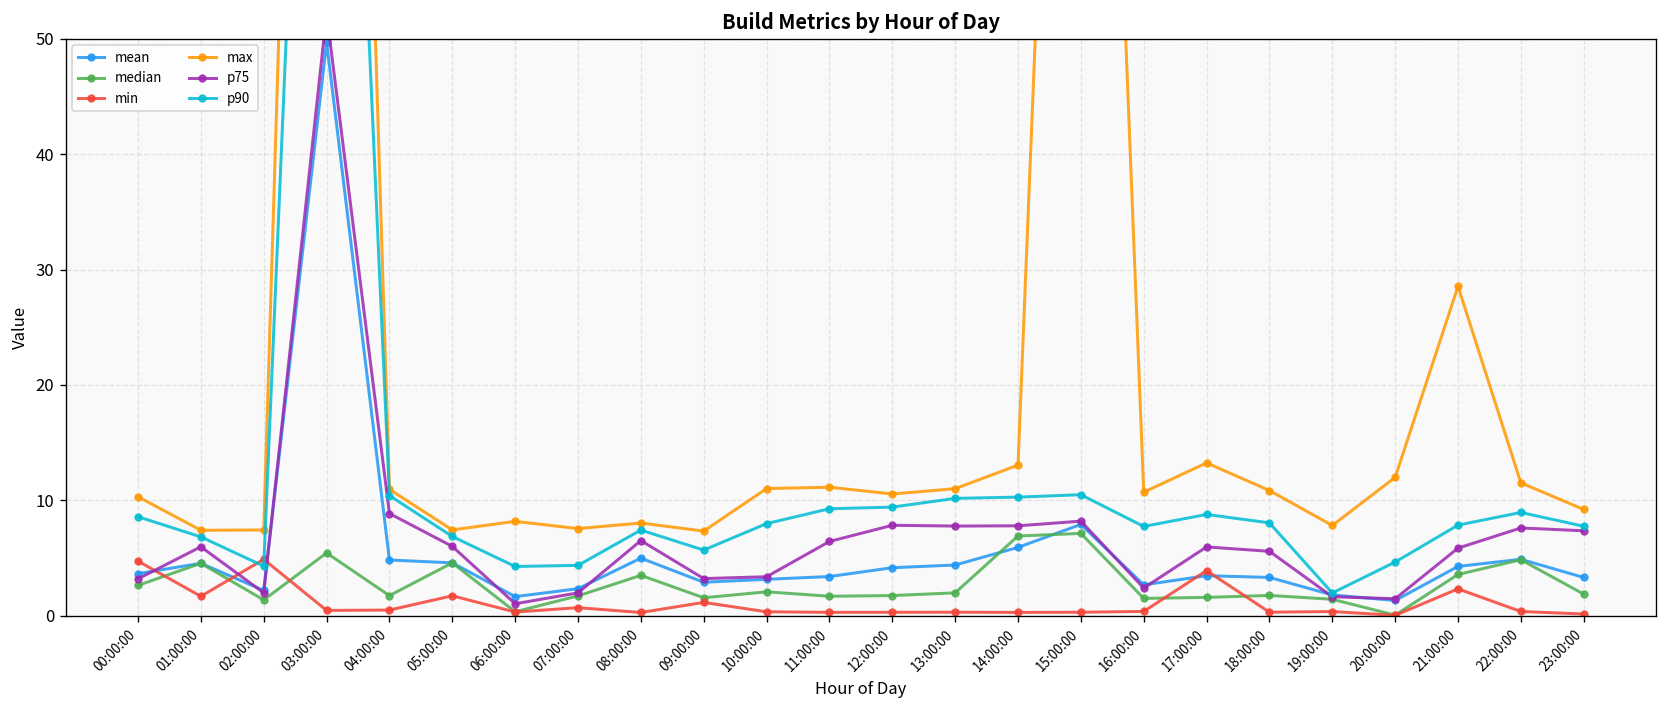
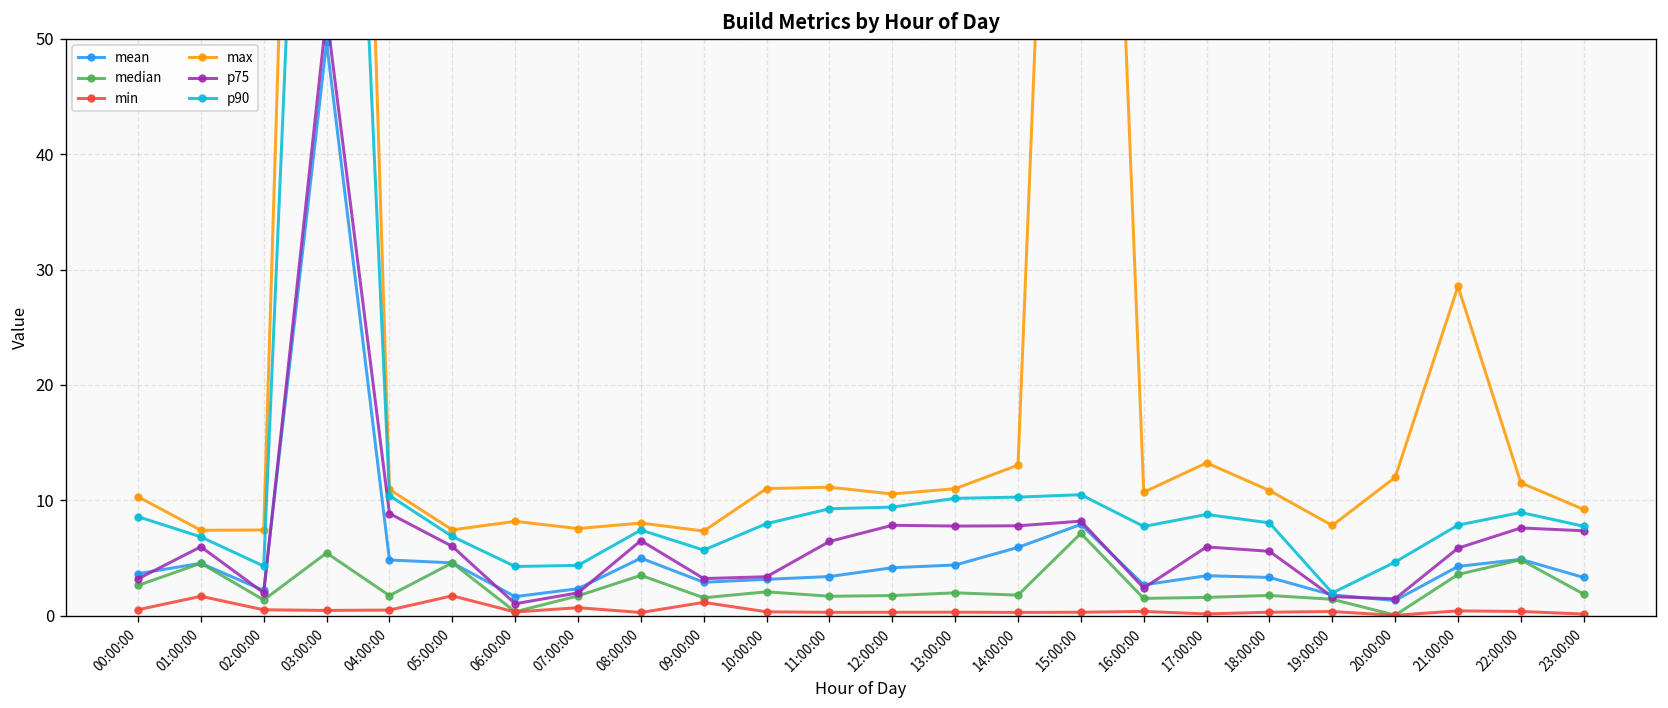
  {
    "median": {
      "00:00:00": 3,
      "02:00:00": 1,
      "03:00:00": 5,
      "04:00:00": 2,
      "07:00:00": 2,
      "08:00:00": 3,
      "09:00:00": 2,
      "10:00:00": 2,
      "11:00:00": 2,
      "12:00:00": 2,
      "13:00:00": 2,
-     "14:00:00": 7,
+     "14:00:00": 2,
      "15:00:00": 7,
      "16:00:00": 1,
      "17:00:00": 2,
      "18:00:00": 2,
      "21:00:00": 4,
      "23:00:00": 2
    },
    "min": {
-     "00:00:00": 5,
+     "00:00:00": 1,
      "01:00:00": 2,
-     "02:00:00": 5,
+     "02:00:00": 1,
      "03:00:00": 0,
      "04:00:00": 0,
      "05:00:00": 2,
      "07:00:00": 1,
      "08:00:00": 0,
      "09:00:00": 1,
      "10:00:00": 0,
      "11:00:00": 0,
      "12:00:00": 0,
      "13:00:00": 0,
      "14:00:00": 0,
      "15:00:00": 0,
      "16:00:00": 0,
-     "17:00:00": 4,
+     "17:00:00": 0,
      "18:00:00": 0,
      "19:00:00": 0,
-     "21:00:00": 2,
+     "21:00:00": 0,
      "22:00:00": 0,
      "23:00:00": 0
    },
    "max": {
      "00:00:00": 10,
      "01:00:00": 7,
      "02:00:00": 7,
      "04:00:00": 11,
      "05:00:00": 7,
      "06:00:00": 8,
      "07:00:00": 8,
      "08:00:00": 8,
      "09:00:00": 7,
      "10:00:00": 11,
      "11:00:00": 11,
      "12:00:00": 11,
      "13:00:00": 11,
      "14:00:00": 13,
      "16:00:00": 11,
      "17:00:00": 13,
      "18:00:00": 11,
      "19:00:00": 8,
      "20:00:00": 12,
      "21:00:00": 29,
      "22:00:00": 12,
      "23:00:00": 9
    },
    "p75": {
      "00:00:00": 3,
      "01:00:00": 6,
      "04:00:00": 9,
      "05:00:00": 6,
      "06:00:00": 1,
      "07:00:00": 2,
      "08:00:00": 7,
      "09:00:00": 3,
      "11:00:00": 6,
      "12:00:00": 8,
      "13:00:00": 8,
      "14:00:00": 8,
      "15:00:00": 8,
      "16:00:00": 2,
      "17:00:00": 6,
      "18:00:00": 6,
      "21:00:00": 6,
      "22:00:00": 8,
      "23:00:00": 7
    }
  }
